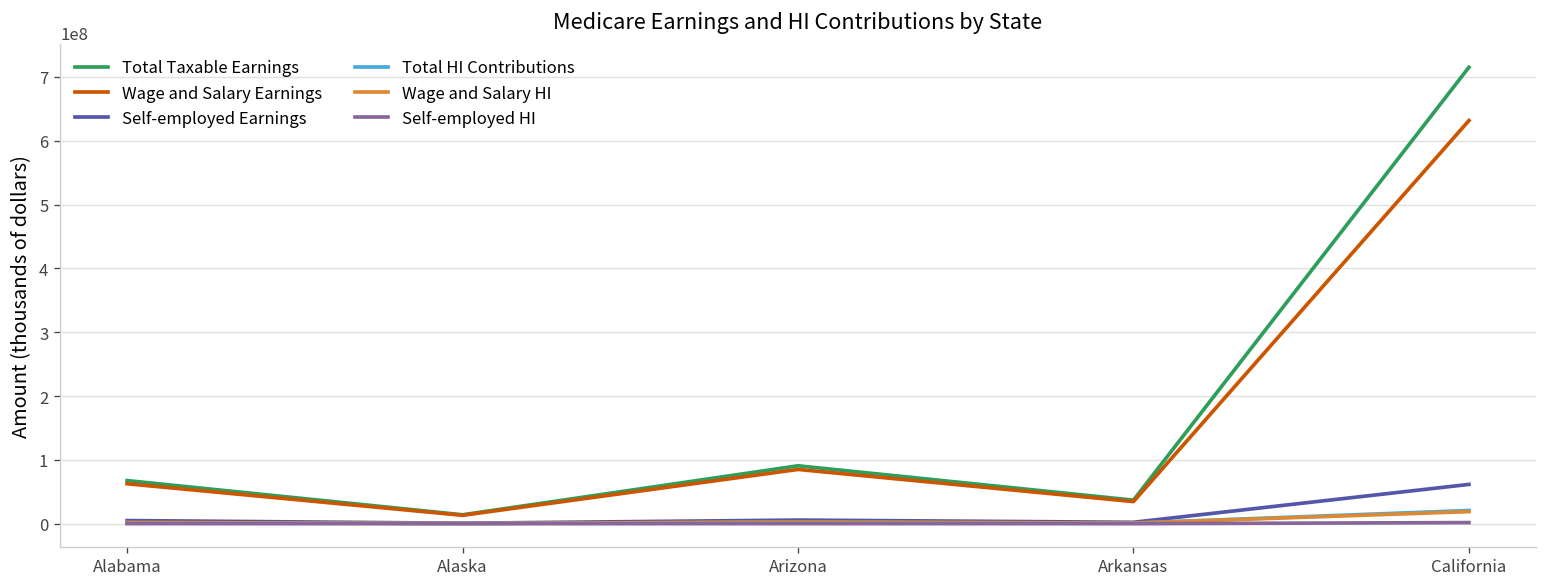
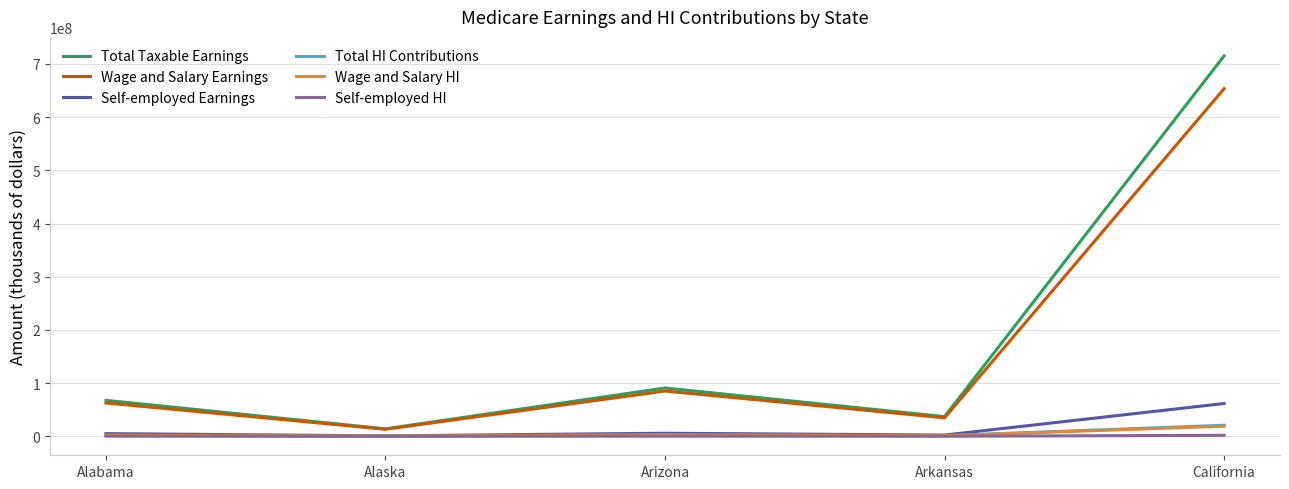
  {
    "Total Taxable Earnings": {
      "Alabama": 70000000,
      "Arizona": 90000000,
      "California": 720000000
    },
    "Wage and Salary Earnings": {
      "Alabama": 60000000,
      "Arizona": 90000000,
-     "California": 630000000
+     "California": 650000000
    }
  }
